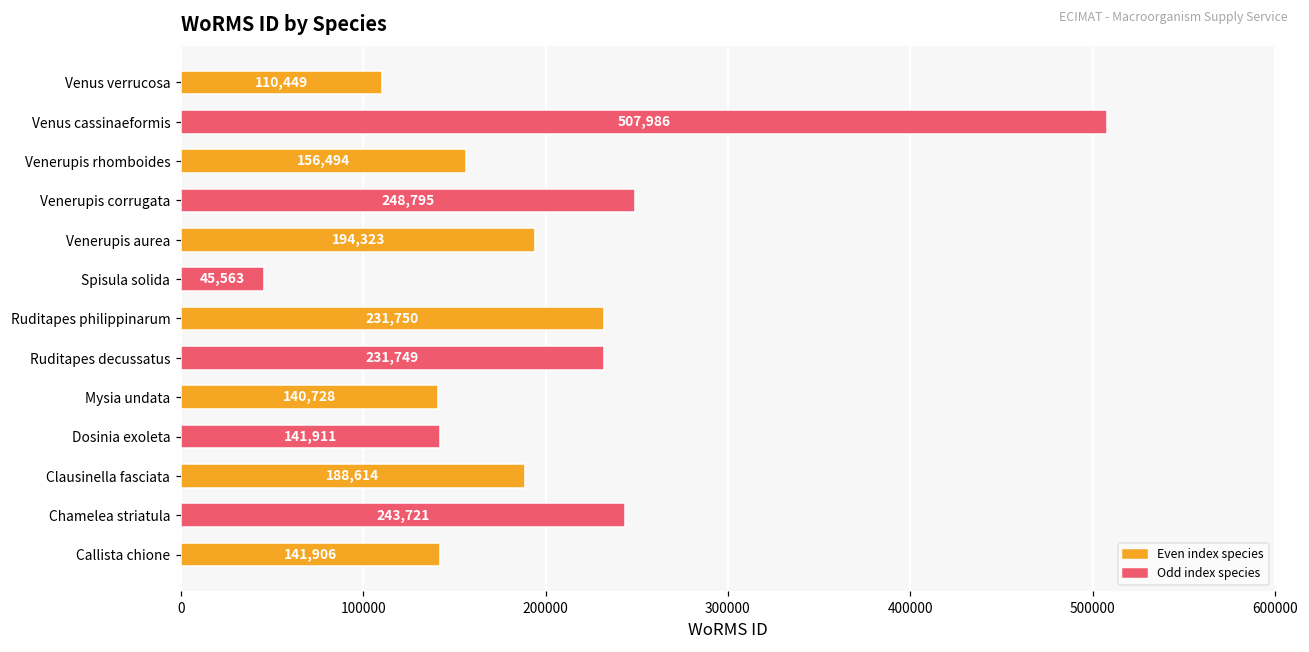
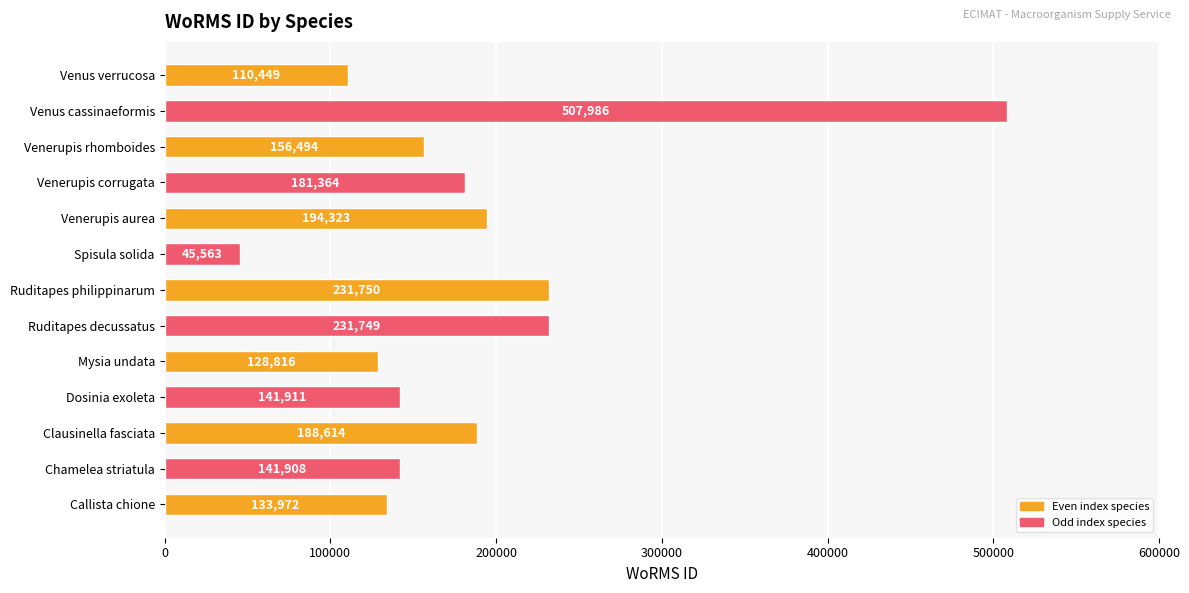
  {
    "Venus verrucosa": "110,449",
    "Venus cassinaeformis": "507,986",
    "Venerupis rhomboides": "156,494",
-   "Venerupis corrugata": "248,795",
+   "Venerupis corrugata": "181,364",
    "Venerupis aurea": "194,323",
    "Spisula solida": "45,563",
    "Ruditapes philippinarum": "231,750",
    "Ruditapes decussatus": "231,749",
-   "Mysia undata": "140,728",
+   "Mysia undata": "128,816",
    "Dosinia exoleta": "141,911",
    "Clausinella fasciata": "188,614",
-   "Chamelea striatula": "243,721",
-   "Callista chione": "141,906"
+   "Chamelea striatula": "141,908",
+   "Callista chione": "133,972"
  }
